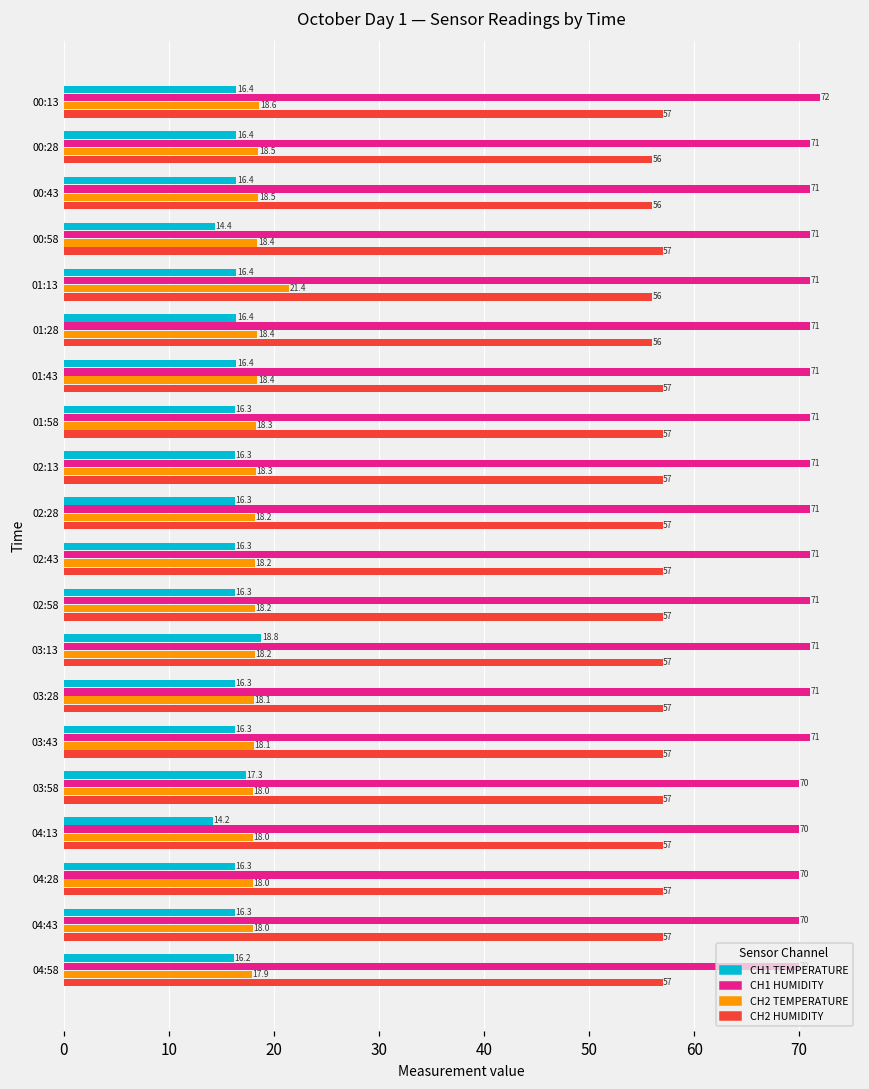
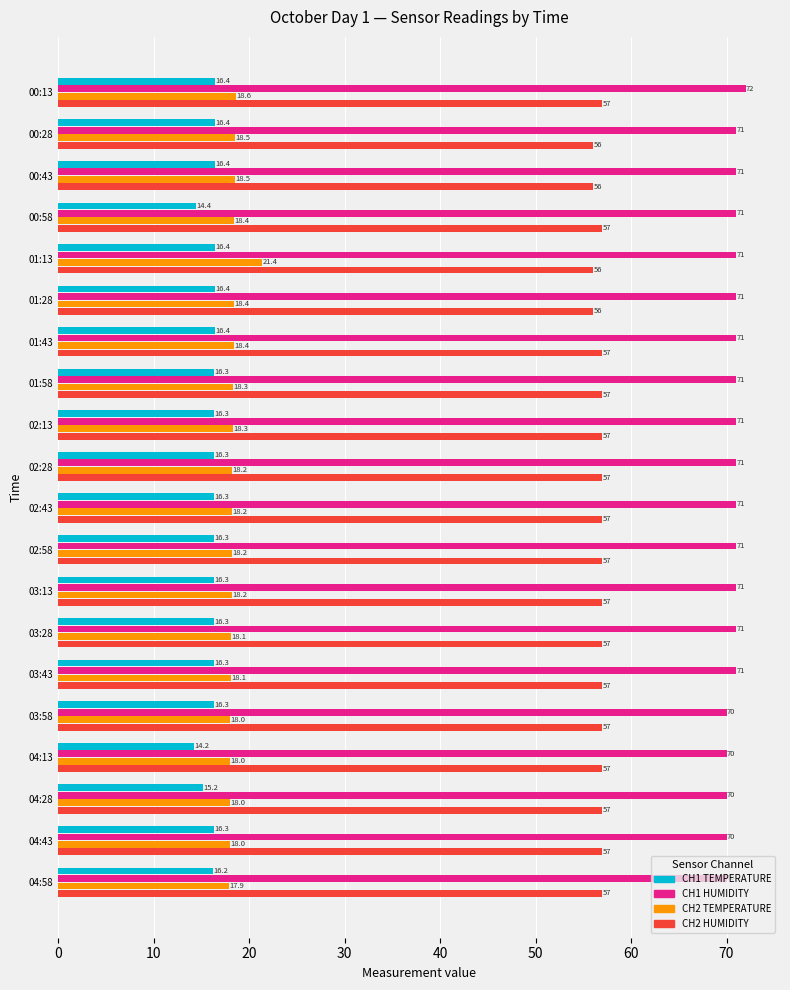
  {
    "CH1 TEMPERATURE": {
      "00:13": 16.4,
      "00:28": 16.4,
      "00:43": 16.4,
      "00:58": 14.4,
      "01:13": 16.4,
      "01:28": 16.4,
      "01:43": 16.4,
      "01:58": 16.3,
      "02:13": 16.3,
      "02:28": 16.3,
      "02:43": 16.3,
      "02:58": 16.3,
-     "03:13": 18.8,
+     "03:13": 16.3,
      "03:28": 16.3,
      "03:43": 16.3,
-     "03:58": 17.3,
+     "03:58": 16.3,
      "04:13": 14.2,
-     "04:28": 16.3,
+     "04:28": 15.2,
      "04:43": 16.3,
      "04:58": 16.2
    },
    "CH1 HUMIDITY": {
      "00:13": 72,
      "00:28": 71,
      "00:43": 71,
      "00:58": 71,
      "01:13": 71,
      "01:28": 71,
      "01:43": 71,
      "01:58": 71,
      "02:13": 71,
      "02:28": 71,
      "02:43": 71,
      "02:58": 71,
      "03:13": 71,
      "03:28": 71,
      "03:43": 71,
      "03:58": 70,
      "04:13": 70,
      "04:28": 70,
      "04:43": 70
    },
    "CH2 TEMPERATURE": {
      "00:13": 18.6,
      "00:28": 18.5,
      "00:43": 18.5,
      "00:58": 18.4,
      "01:13": 21.4,
      "01:28": 18.4,
      "01:43": 18.4,
      "01:58": 18.3,
      "02:13": 18.3,
      "02:28": 18.2,
      "02:43": 18.2,
      "02:58": 18.2,
      "03:13": 18.2,
      "03:28": 18.1,
      "03:43": 18.1,
      "03:58": 18.0,
      "04:13": 18.0,
      "04:28": 18.0,
      "04:43": 18.0,
      "04:58": 17.9
    },
    "CH2 HUMIDITY": {
      "00:13": 57,
      "00:28": 56,
      "00:43": 56,
      "00:58": 57,
      "01:13": 56,
      "01:28": 56,
      "01:43": 57,
      "01:58": 57,
      "02:13": 57,
      "02:28": 57,
      "02:43": 57,
      "02:58": 57,
      "03:13": 57,
      "03:28": 57,
      "03:43": 57,
      "03:58": 57,
      "04:13": 57,
      "04:28": 57,
      "04:43": 57,
      "04:58": 57
    }
  }
